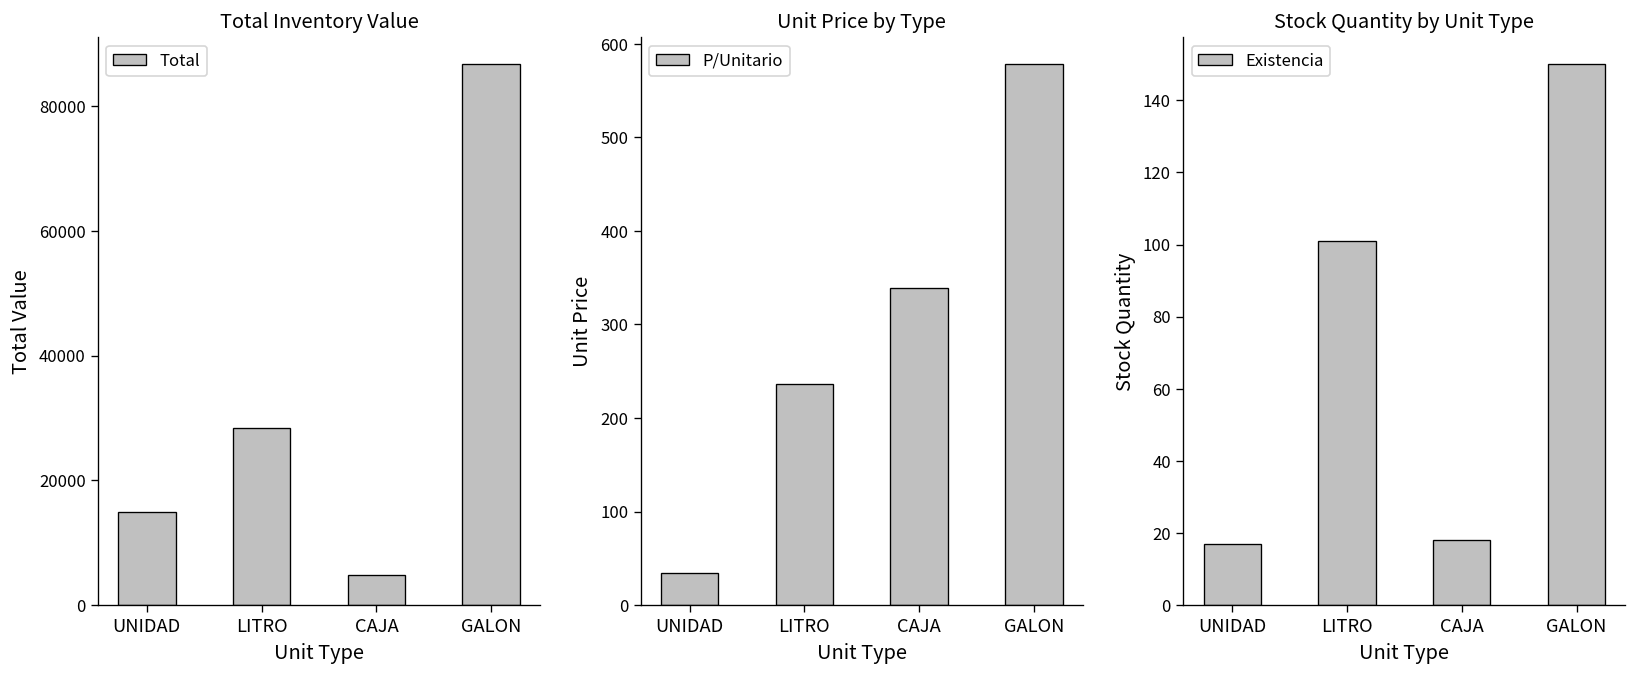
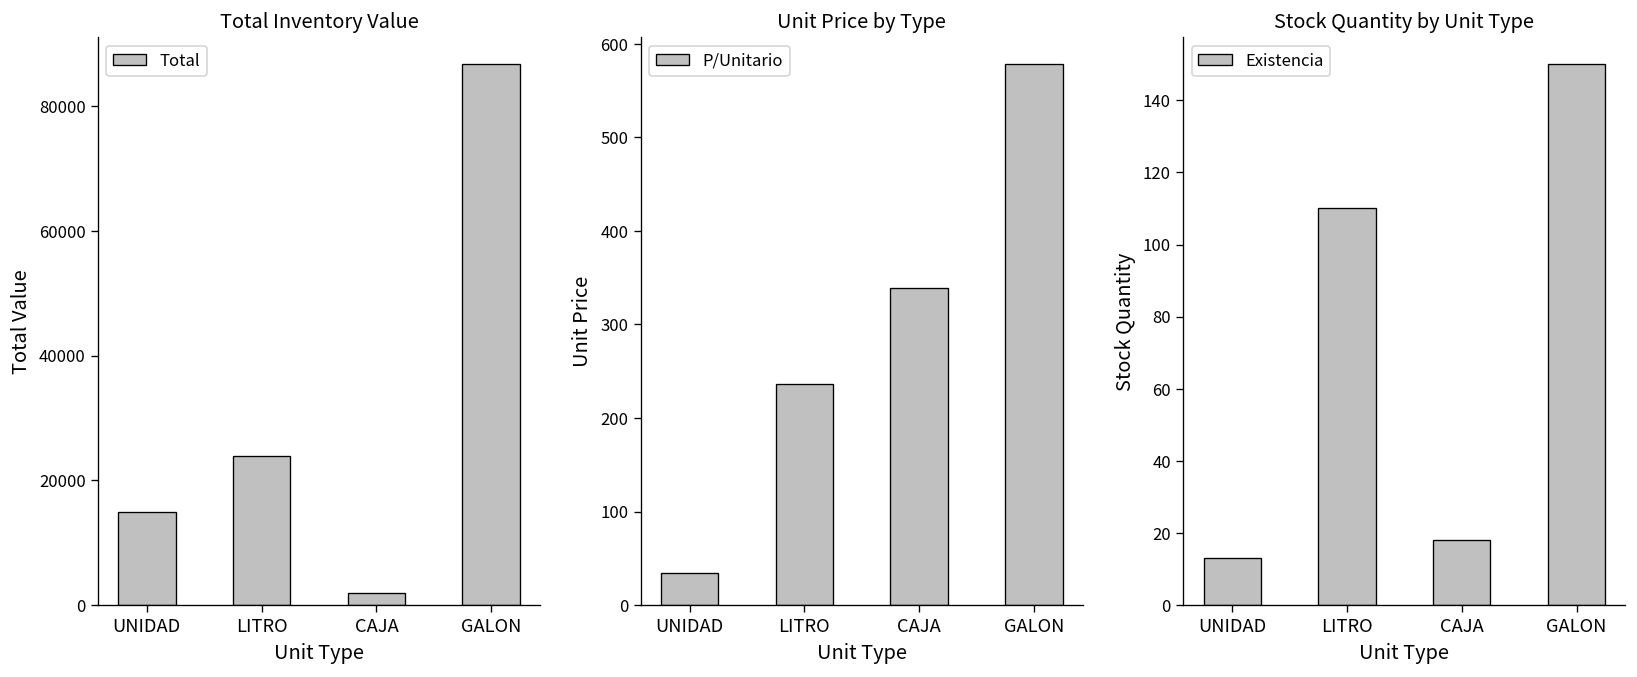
  {
    "Total Inventory Value": {
      "UNIDAD": 15000,
-     "LITRO": 28000,
-     "CAJA": 5000,
+     "LITRO": 24000,
+     "CAJA": 2000,
      "GALON": 87000
    },
    "Unit Price by Type": {
      "UNIDAD": 30,
      "LITRO": 240,
      "CAJA": 340,
      "GALON": 580
    },
    "Stock Quantity by Unit Type": {
-     "UNIDAD": 17,
-     "LITRO": 101,
+     "UNIDAD": 13,
+     "LITRO": 110,
      "CAJA": 18,
      "GALON": 150
    }
  }
